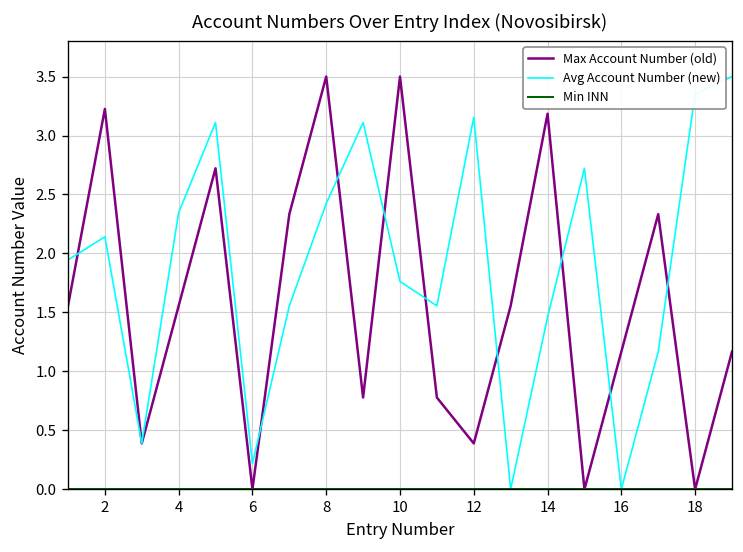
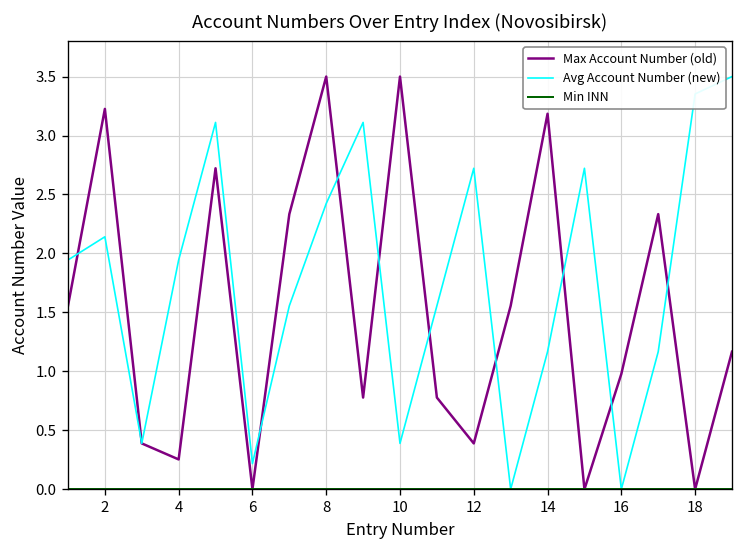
  {
    "Max Account Number (old)": {
      "2": 3.2,
-     "4": 1.6,
+     "4": 0.3,
      "8": 3.5,
      "10": 3.5,
      "12": 0.4,
      "14": 3.2,
-     "16": 1.2
+     "16": 1.0
    },
    "Avg Account Number (new)": {
      "2": 2.1,
-     "4": 2.3,
+     "4": 1.9,
      "6": 0.2,
      "8": 2.4,
-     "10": 1.8,
-     "12": 3.2,
-     "14": 1.5
+     "10": 0.4,
+     "12": 2.7,
+     "14": 1.2
    },
    "Min INN": {
      "2": 0.0,
      "4": 0.0,
      "8": 0.0,
      "10": 0.0,
      "12": 0.0,
      "14": 0.0
    }
  }
